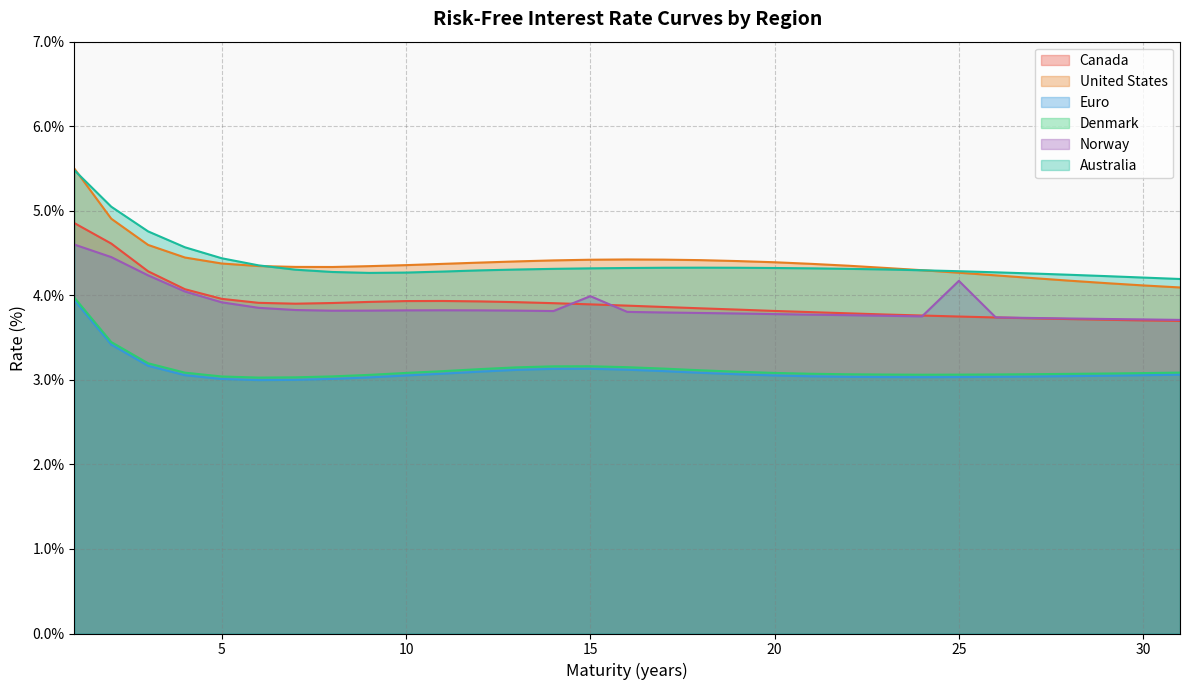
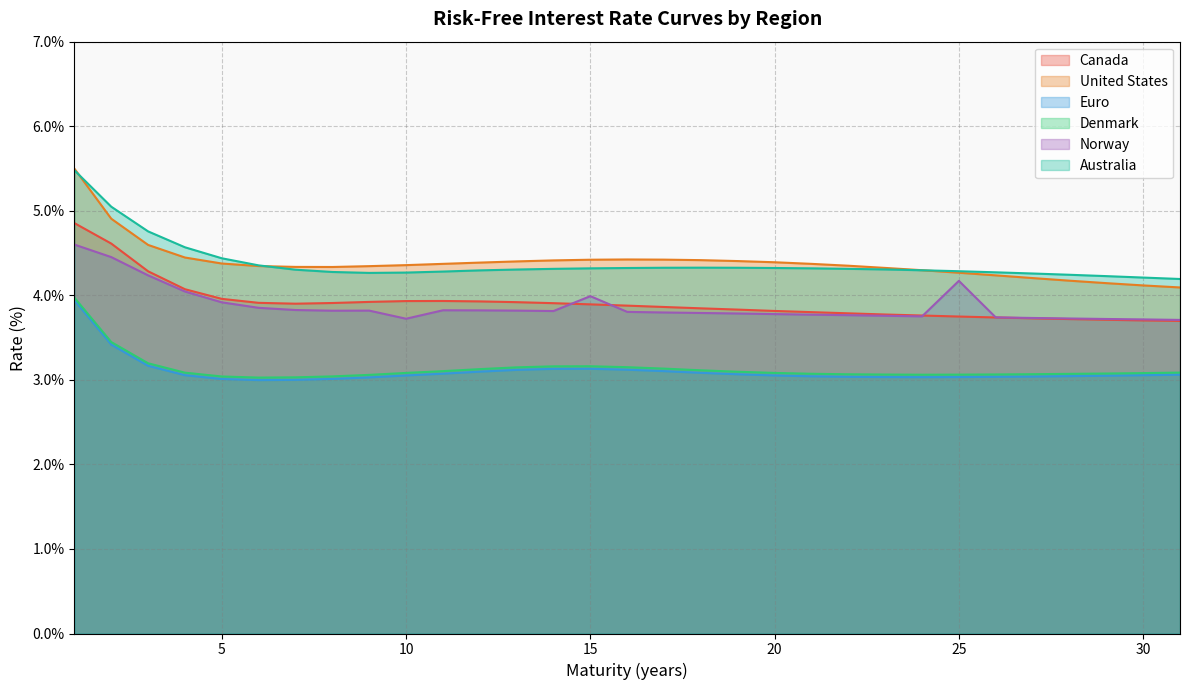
  {
    "Norway": {
      "5": "3.9%",
-     "10": "3.8%",
+     "10": "3.7%",
      "15": "4.0%",
      "20": "3.8%",
      "25": "4.2%"
    }
  }
